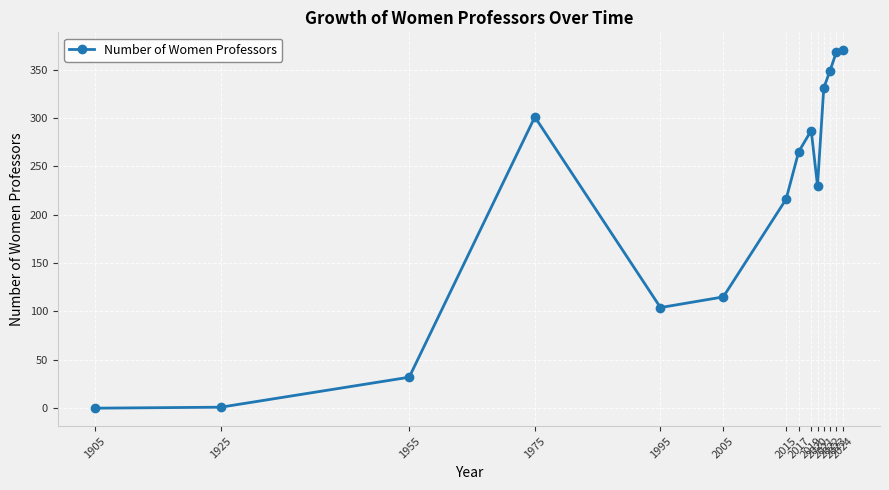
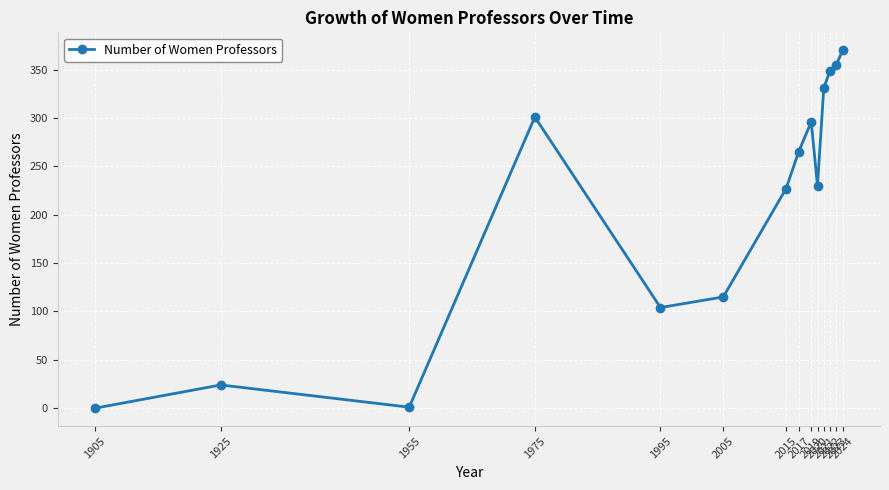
  {
    "1905": 0,
-   "1925": 0,
-   "1955": 30,
+   "1925": 20,
+   "1955": 0,
    "1975": 300,
    "1995": 100,
    "2005": 120,
-   "2015": 220,
+   "2015": 230,
    "2017": 270,
-   "2019": 290,
+   "2019": 300,
    "2020": 230,
    "2021": 330,
    "2022": 350,
-   "2023": 370,
+   "2023": 360,
    "2024": 370
  }
